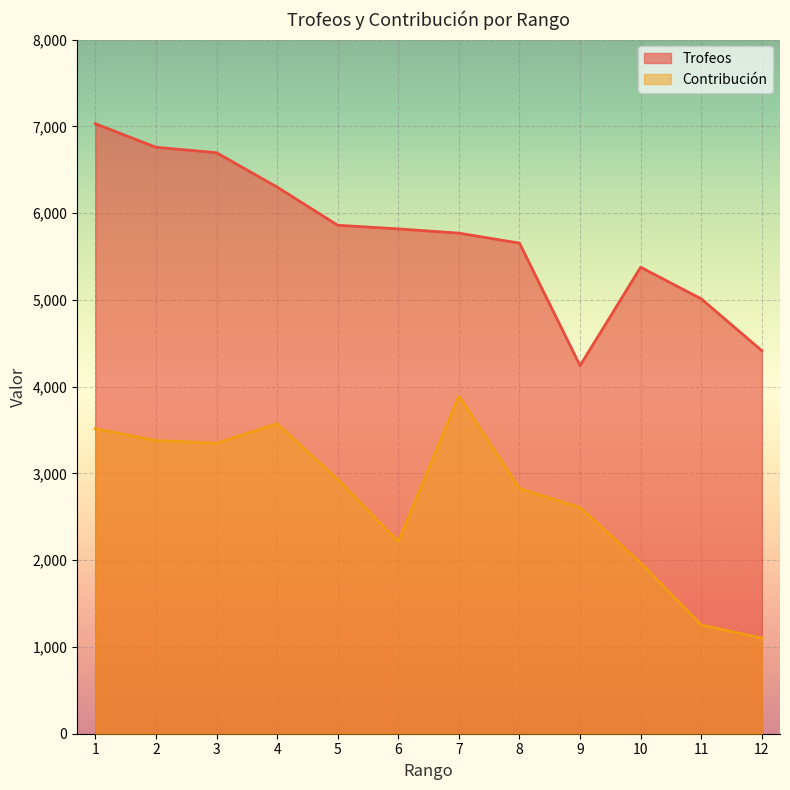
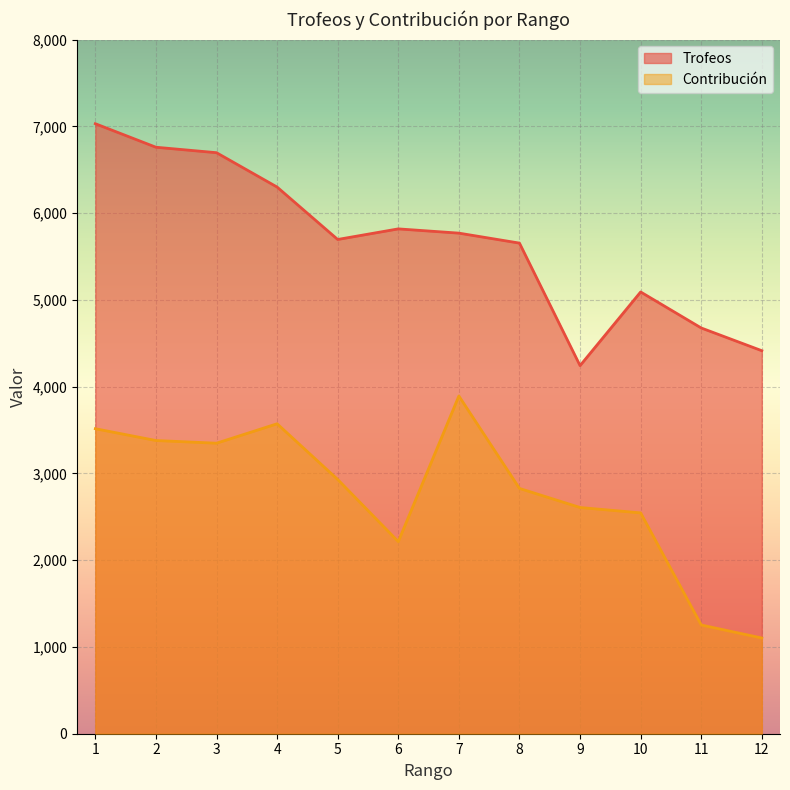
  {
    "Trofeos": {
      "1": "7,000",
      "2": "6,800",
      "3": "6,700",
      "4": "6,300",
-     "5": "5,900",
+     "5": "5,700",
      "6": "5,800",
      "7": "5,800",
      "8": "5,700",
      "9": "4,200",
-     "10": "5,400",
-     "11": "5,000",
+     "10": "5,100",
+     "11": "4,700",
      "12": "4,400"
    },
    "Contribución": {
      "1": "3,500",
      "2": "3,400",
      "3": "3,300",
      "4": "3,600",
      "5": "2,900",
      "6": "2,200",
      "7": "3,900",
      "8": "2,800",
      "9": "2,600",
-     "10": "2,000",
+     "10": "2,500",
      "11": "1,300",
      "12": "1,100"
    }
  }
